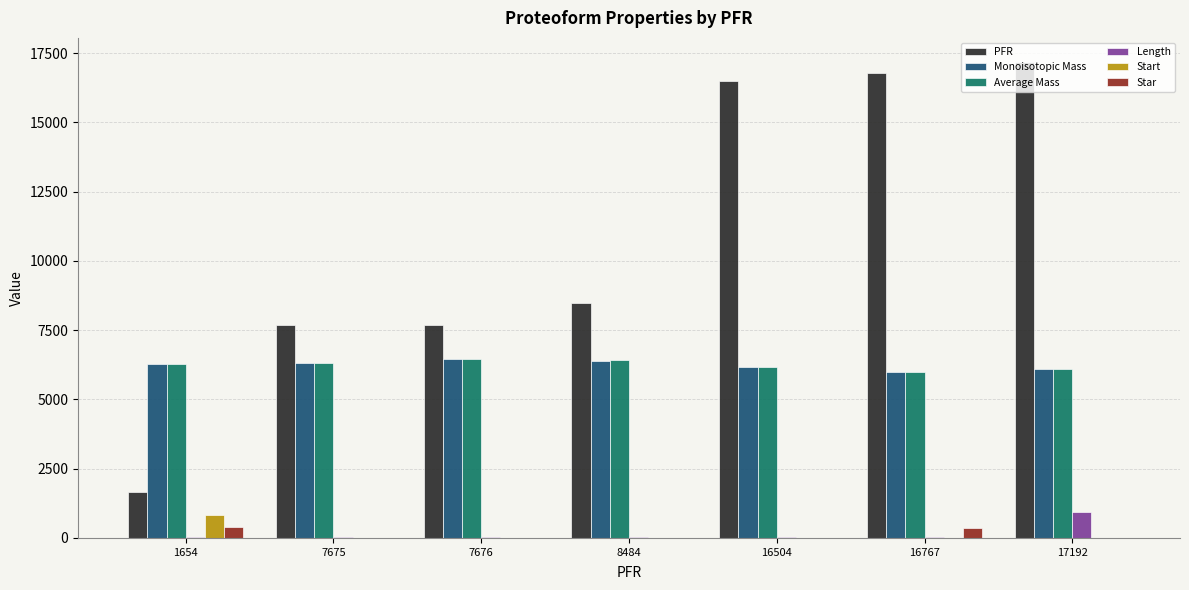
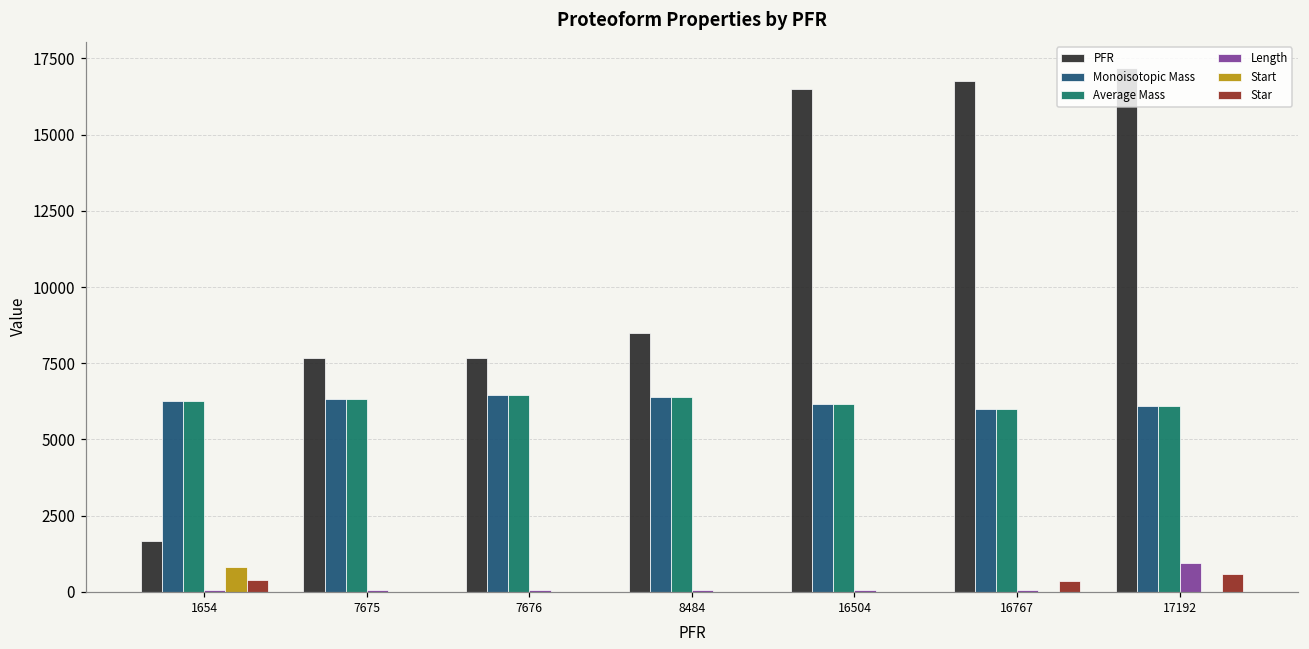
  {
    "PFR": {
      "1654": 1700,
      "7675": 7700,
      "7676": 7700,
      "8484": 8500,
      "16504": 16500,
      "16767": 16800
    },
    "Length": {
      "17192": 900
    },
    "Start": {
      "1654": 800,
      "7676": 0,
      "8484": 0
    },
    "Star": {
      "1654": 400,
      "16504": 0,
      "16767": 400,
-     "17192": 0
+     "17192": 600
    }
  }
